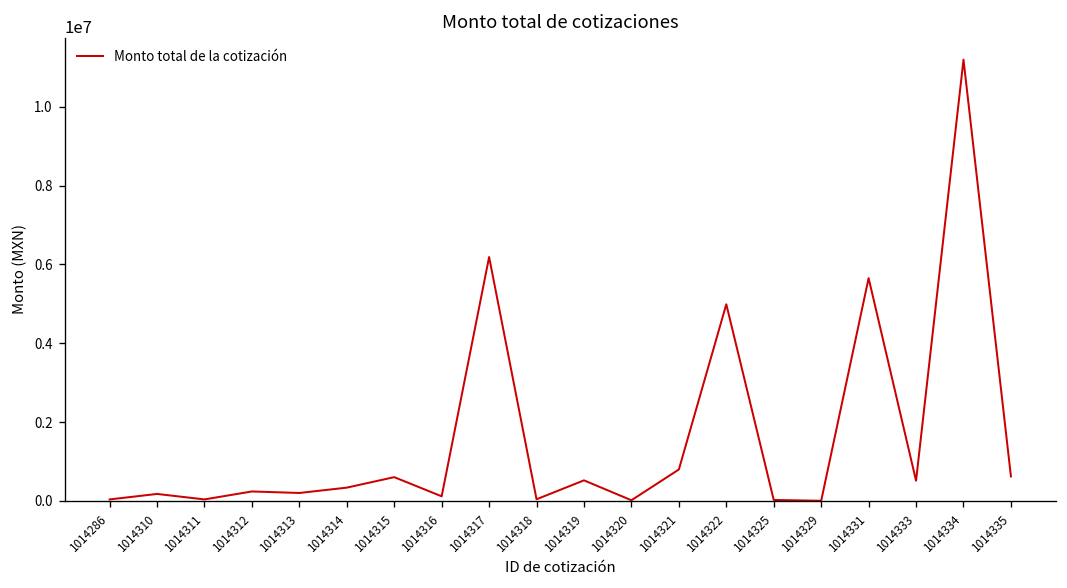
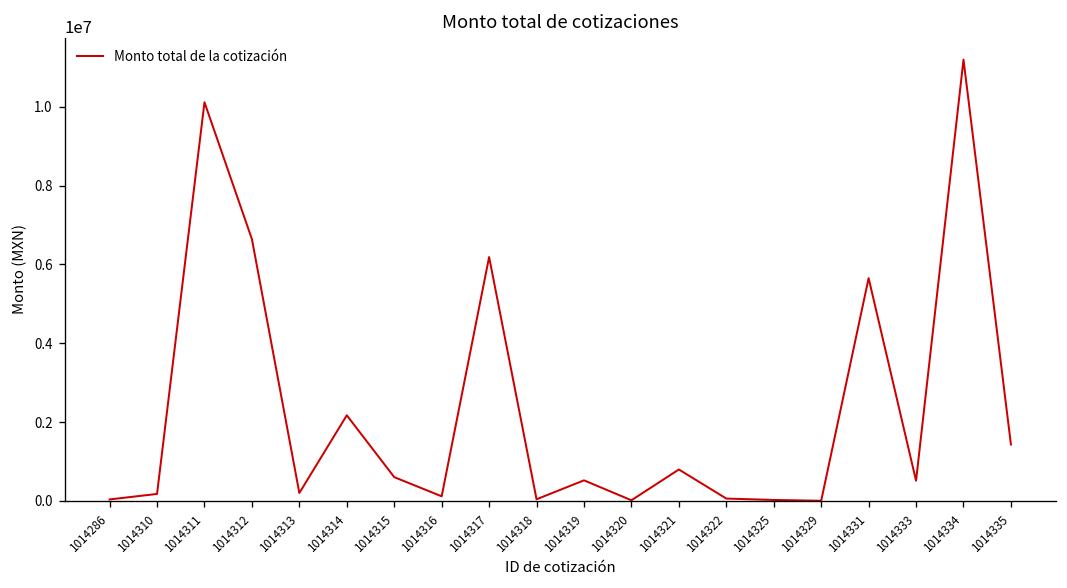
  {
    "1014286": 0,
    "1014310": 200000,
-   "1014311": 0,
-   "1014312": 200000,
+   "1014311": 10100000,
+   "1014312": 6600000,
    "1014313": 200000,
-   "1014314": 300000,
+   "1014314": 2200000,
    "1014315": 600000,
    "1014316": 100000,
    "1014317": 6200000,
    "1014318": 0,
    "1014319": 500000,
    "1014320": 0,
    "1014321": 800000,
-   "1014322": 5000000,
+   "1014322": 100000,
    "1014325": 0,
    "1014329": 0,
    "1014331": 5700000,
    "1014333": 500000,
    "1014334": 11200000,
-   "1014335": 600000
+   "1014335": 1400000
  }
